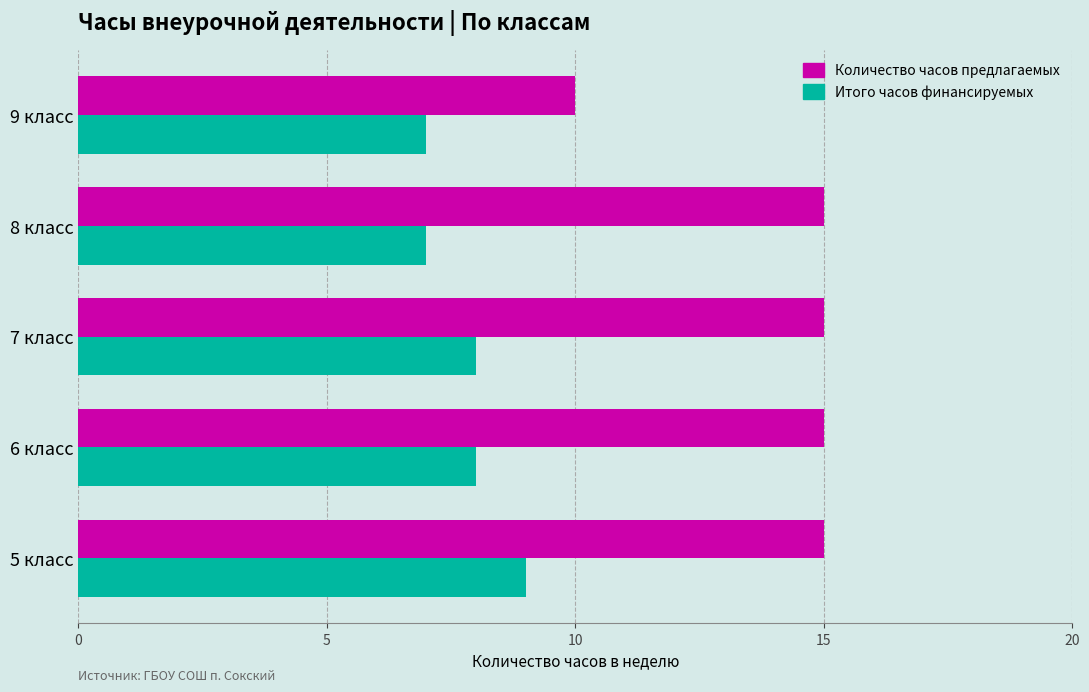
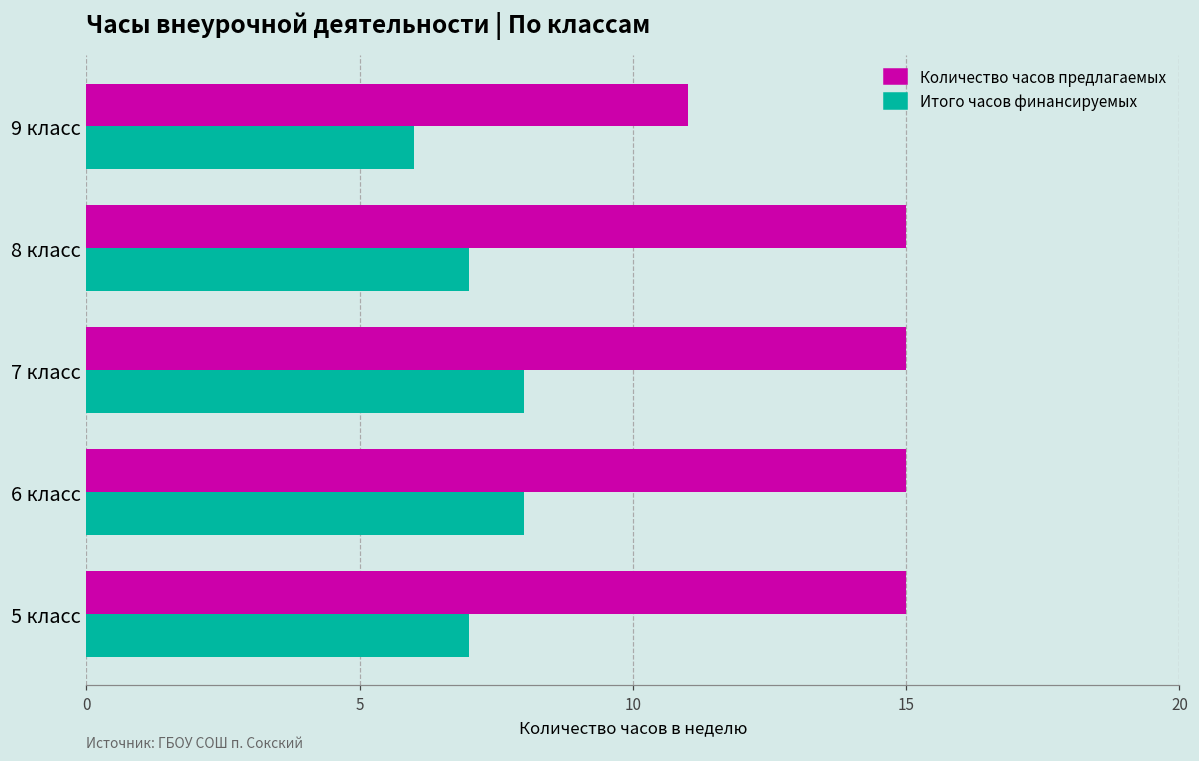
  {
    "Количество часов предлагаемых": {
-     "9 класс": 10,
+     "9 класс": 11,
      "8 класс": 15,
      "7 класс": 15,
      "6 класс": 15,
      "5 класс": 15
    },
    "Итого часов финансируемых": {
-     "9 класс": 7,
+     "9 класс": 6,
      "8 класс": 7,
      "7 класс": 8,
      "6 класс": 8,
-     "5 класс": 9
+     "5 класс": 7
    }
  }
